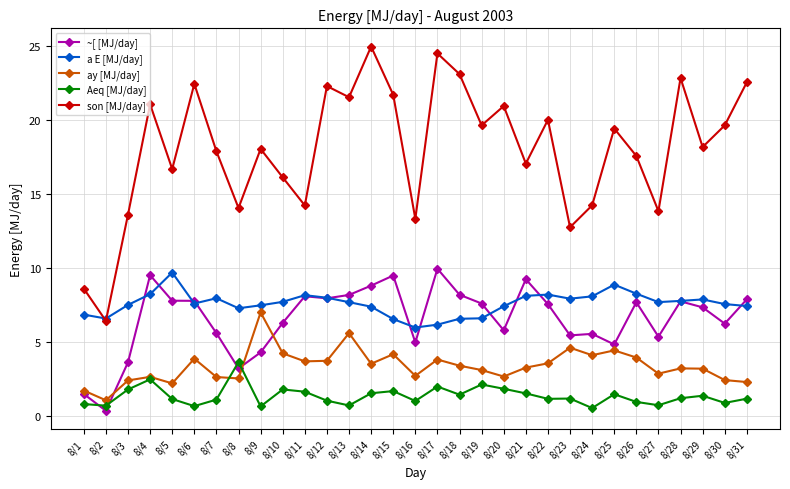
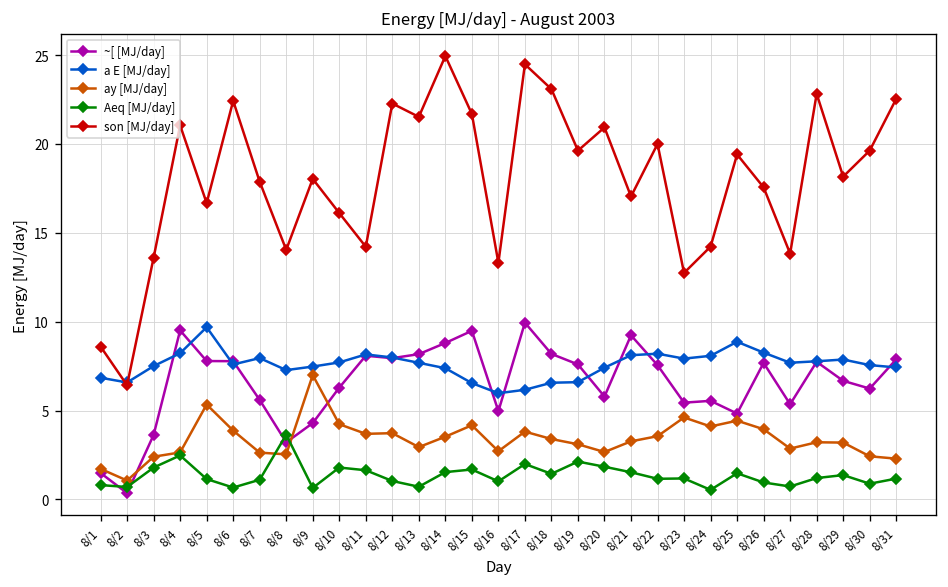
  {
    "~[ [MJ/day]": {
      "8/1": 1.5,
      "8/2": 0.4,
      "8/3": 3.6,
      "8/4": 9.5,
      "8/5": 7.8,
      "8/6": 7.8,
      "8/7": 5.6,
      "8/8": 3.2,
      "8/9": 4.3,
      "8/10": 6.3,
      "8/13": 8.2,
      "8/14": 8.8,
      "8/15": 9.5,
      "8/16": 5.0,
      "8/17": 9.9,
      "8/18": 8.2,
      "8/19": 7.6,
      "8/20": 5.8,
      "8/21": 9.2,
      "8/22": 7.6,
      "8/23": 5.4,
      "8/24": 5.5,
      "8/25": 4.8,
      "8/26": 7.7,
      "8/27": 5.4,
-     "8/29": 7.3,
+     "8/29": 6.7,
      "8/30": 6.2,
      "8/31": 7.9
    },
    "a E [MJ/day]": {
      "8/1": 6.8,
      "8/3": 7.5,
      "8/4": 8.2,
      "8/5": 9.7,
      "8/6": 7.6,
      "8/7": 8.0,
      "8/8": 7.3,
      "8/9": 7.5,
      "8/10": 7.7,
      "8/13": 7.7,
      "8/14": 7.4,
      "8/15": 6.5,
      "8/16": 6.0,
      "8/17": 6.2,
      "8/18": 6.6,
      "8/19": 6.6,
      "8/20": 7.4,
      "8/21": 8.1,
      "8/22": 8.2,
      "8/23": 7.9,
      "8/24": 8.1,
      "8/25": 8.9,
      "8/26": 8.3,
      "8/27": 7.7,
      "8/29": 7.9,
      "8/30": 7.6,
      "8/31": 7.4
    },
    "ay [MJ/day]": {
      "8/1": 1.7,
      "8/2": 1.1,
      "8/3": 2.4,
      "8/4": 2.6,
-     "8/5": 2.2,
+     "8/5": 5.3,
      "8/6": 3.9,
      "8/7": 2.6,
      "8/8": 2.5,
      "8/9": 7.0,
      "8/10": 4.2,
      "8/11": 3.7,
      "8/12": 3.7,
-     "8/13": 5.6,
+     "8/13": 2.9,
      "8/14": 3.5,
      "8/15": 4.2,
      "8/16": 2.7,
      "8/17": 3.8,
      "8/18": 3.4,
      "8/19": 3.1,
      "8/20": 2.7,
      "8/21": 3.3,
      "8/22": 3.6,
      "8/23": 4.6,
      "8/24": 4.1,
      "8/25": 4.4,
      "8/26": 3.9,
      "8/27": 2.9,
      "8/28": 3.2,
      "8/29": 3.2,
      "8/30": 2.4,
      "8/31": 2.3
    },
    "Aeq [MJ/day]": {
      "8/1": 0.8,
      "8/2": 0.7,
      "8/3": 1.8,
      "8/4": 2.5,
      "8/5": 1.1,
      "8/6": 0.7,
      "8/7": 1.1,
      "8/8": 3.6,
      "8/9": 0.6,
      "8/10": 1.8,
      "8/11": 1.6,
      "8/12": 1.0,
      "8/13": 0.7,
      "8/14": 1.5,
      "8/15": 1.7,
      "8/16": 1.0,
      "8/17": 2.0,
      "8/18": 1.4,
      "8/19": 2.1,
      "8/20": 1.8,
      "8/21": 1.5,
      "8/22": 1.2,
      "8/23": 1.2,
      "8/24": 0.5,
      "8/25": 1.5,
      "8/26": 1.0,
      "8/27": 0.7,
      "8/28": 1.2,
      "8/29": 1.4,
      "8/30": 0.9,
      "8/31": 1.2
    },
    "son [MJ/day]": {
      "8/1": 8.6,
      "8/3": 13.6,
      "8/4": 21.0,
      "8/5": 16.7,
      "8/6": 22.4,
      "8/7": 17.9,
      "8/8": 14.0,
      "8/9": 18.0,
      "8/10": 16.1,
      "8/11": 14.2,
      "8/12": 22.3,
      "8/13": 21.5,
      "8/14": 24.9,
      "8/15": 21.7,
      "8/16": 13.3,
      "8/17": 24.5,
      "8/18": 23.1,
      "8/19": 19.6,
      "8/20": 20.9,
      "8/21": 17.0,
      "8/22": 20.0,
      "8/23": 12.7,
      "8/24": 14.2,
      "8/25": 19.4,
      "8/26": 17.6,
      "8/27": 13.8,
      "8/28": 22.8,
      "8/29": 18.2,
      "8/30": 19.6,
      "8/31": 22.5
    }
  }
